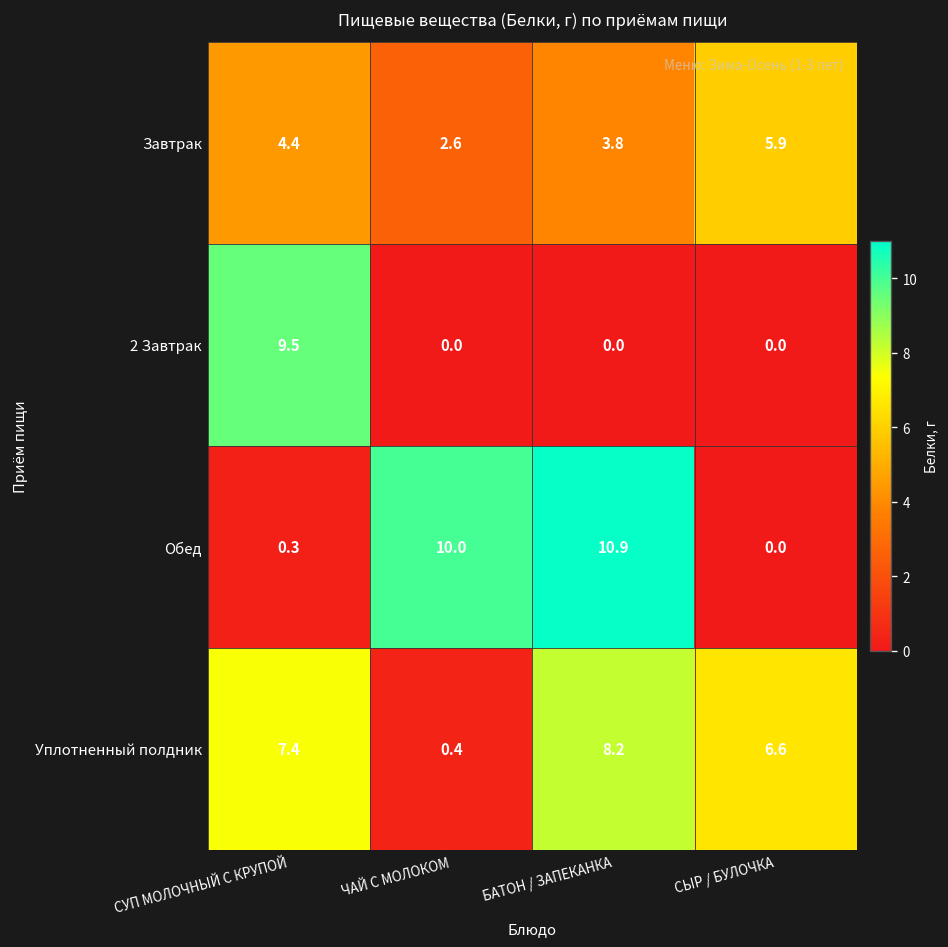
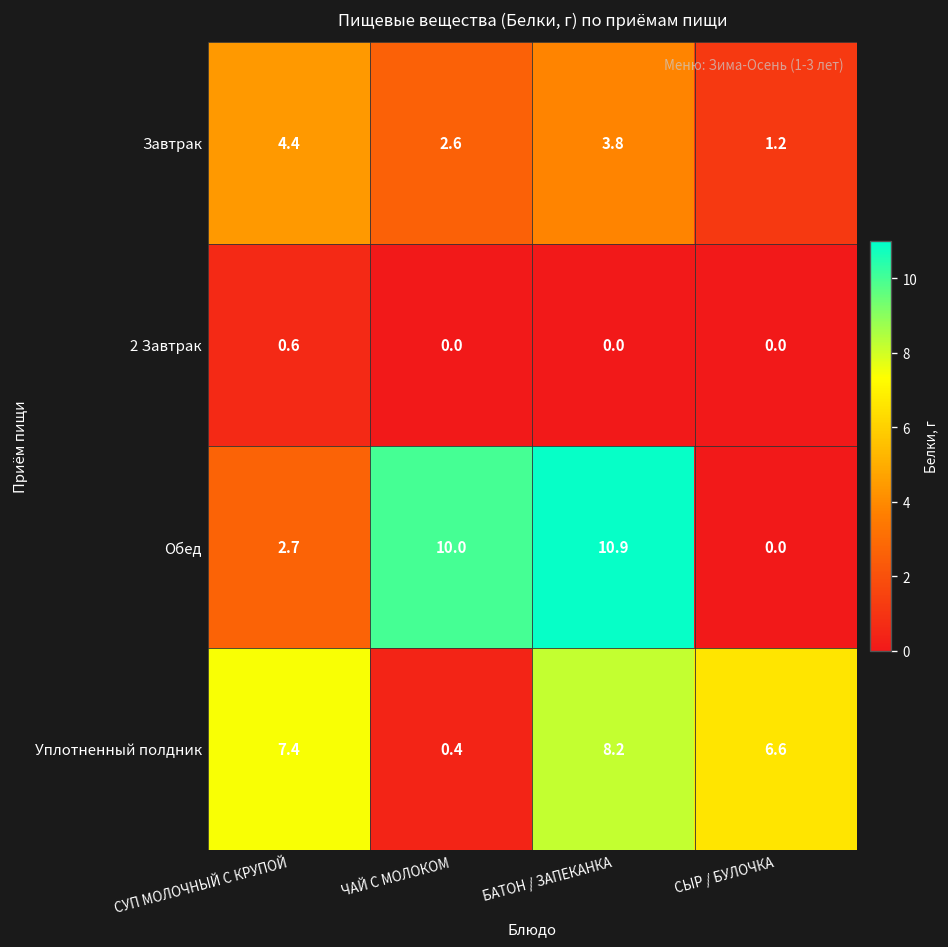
  {
    "Завтрак": {
      "СУП МОЛОЧНЫЙ С КРУПОЙ": 4.4,
      "ЧАЙ С МОЛОКОМ": 2.6,
      "БАТОН / ЗАПЕКАНКА": 3.8,
-     "СЫР / БУЛОЧКА": 5.9
+     "СЫР / БУЛОЧКА": 1.2
    },
    "2 Завтрак": {
-     "СУП МОЛОЧНЫЙ С КРУПОЙ": 9.5,
+     "СУП МОЛОЧНЫЙ С КРУПОЙ": 0.6,
      "ЧАЙ С МОЛОКОМ": 0.0,
      "БАТОН / ЗАПЕКАНКА": 0.0,
      "СЫР / БУЛОЧКА": 0.0
    },
    "Обед": {
-     "СУП МОЛОЧНЫЙ С КРУПОЙ": 0.3,
+     "СУП МОЛОЧНЫЙ С КРУПОЙ": 2.7,
      "ЧАЙ С МОЛОКОМ": 10.0,
      "БАТОН / ЗАПЕКАНКА": 10.9,
      "СЫР / БУЛОЧКА": 0.0
    },
    "Уплотненный полдник": {
      "СУП МОЛОЧНЫЙ С КРУПОЙ": 7.4,
      "ЧАЙ С МОЛОКОМ": 0.4,
      "БАТОН / ЗАПЕКАНКА": 8.2,
      "СЫР / БУЛОЧКА": 6.6
    }
  }
